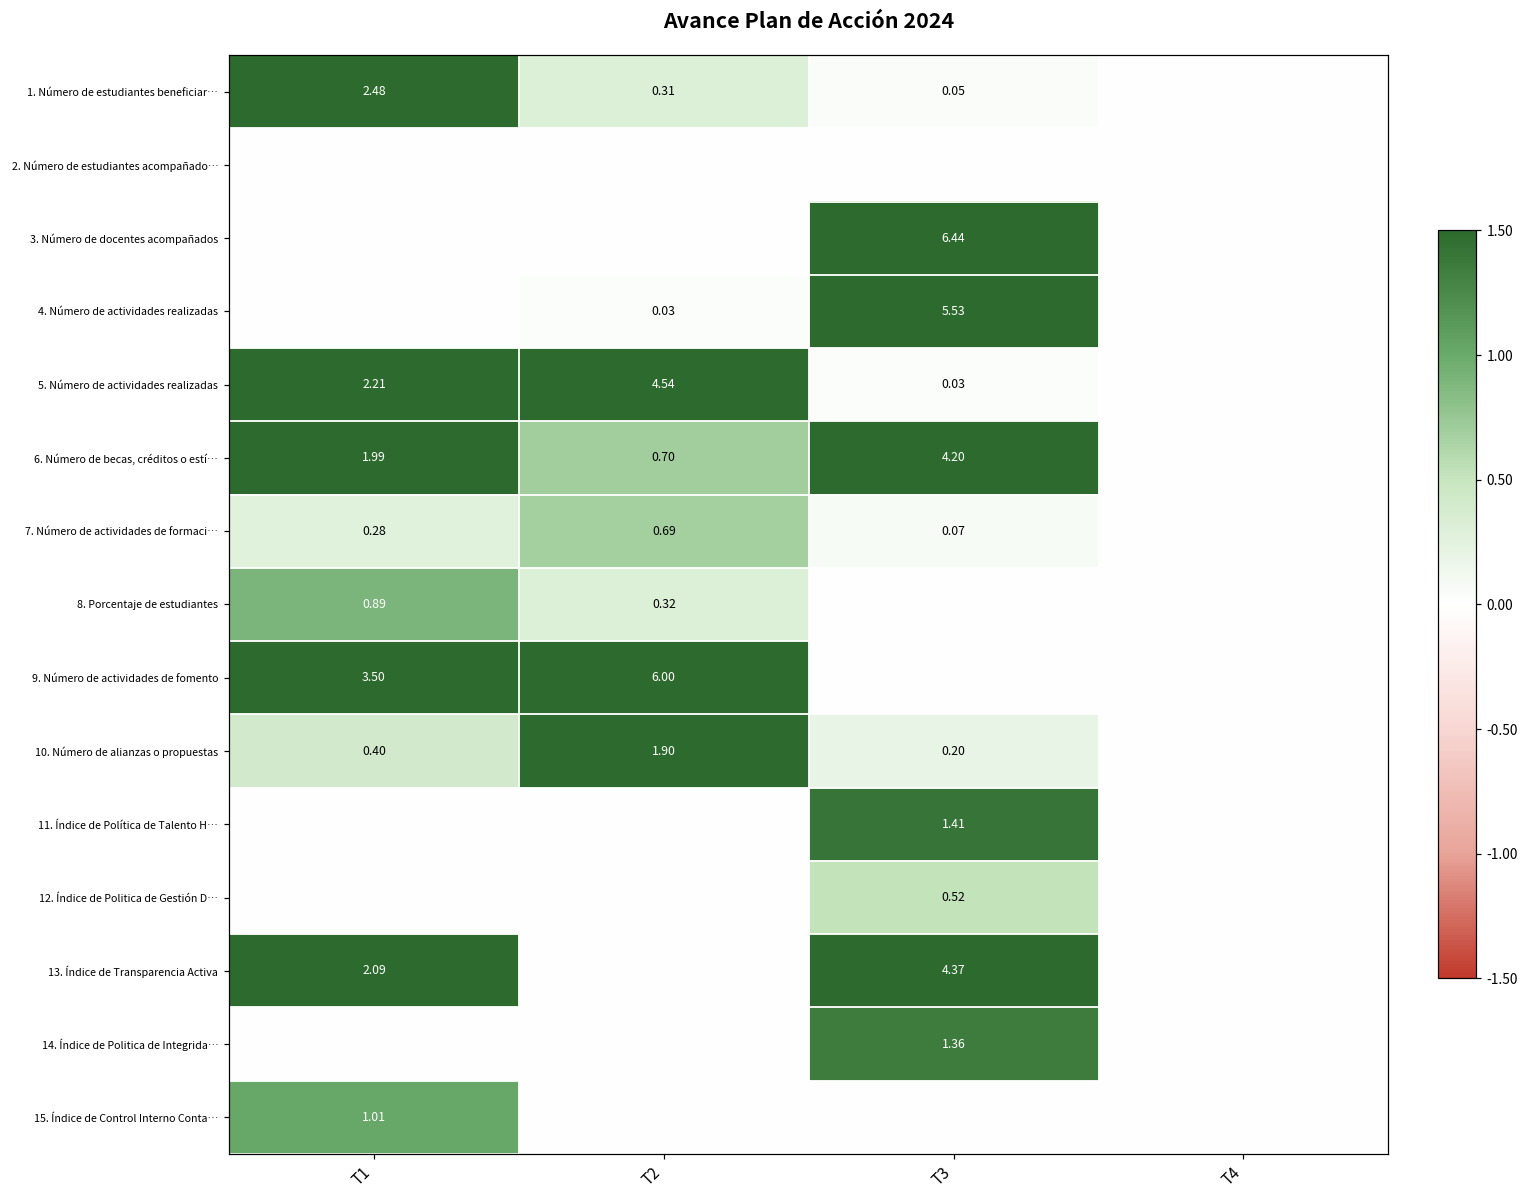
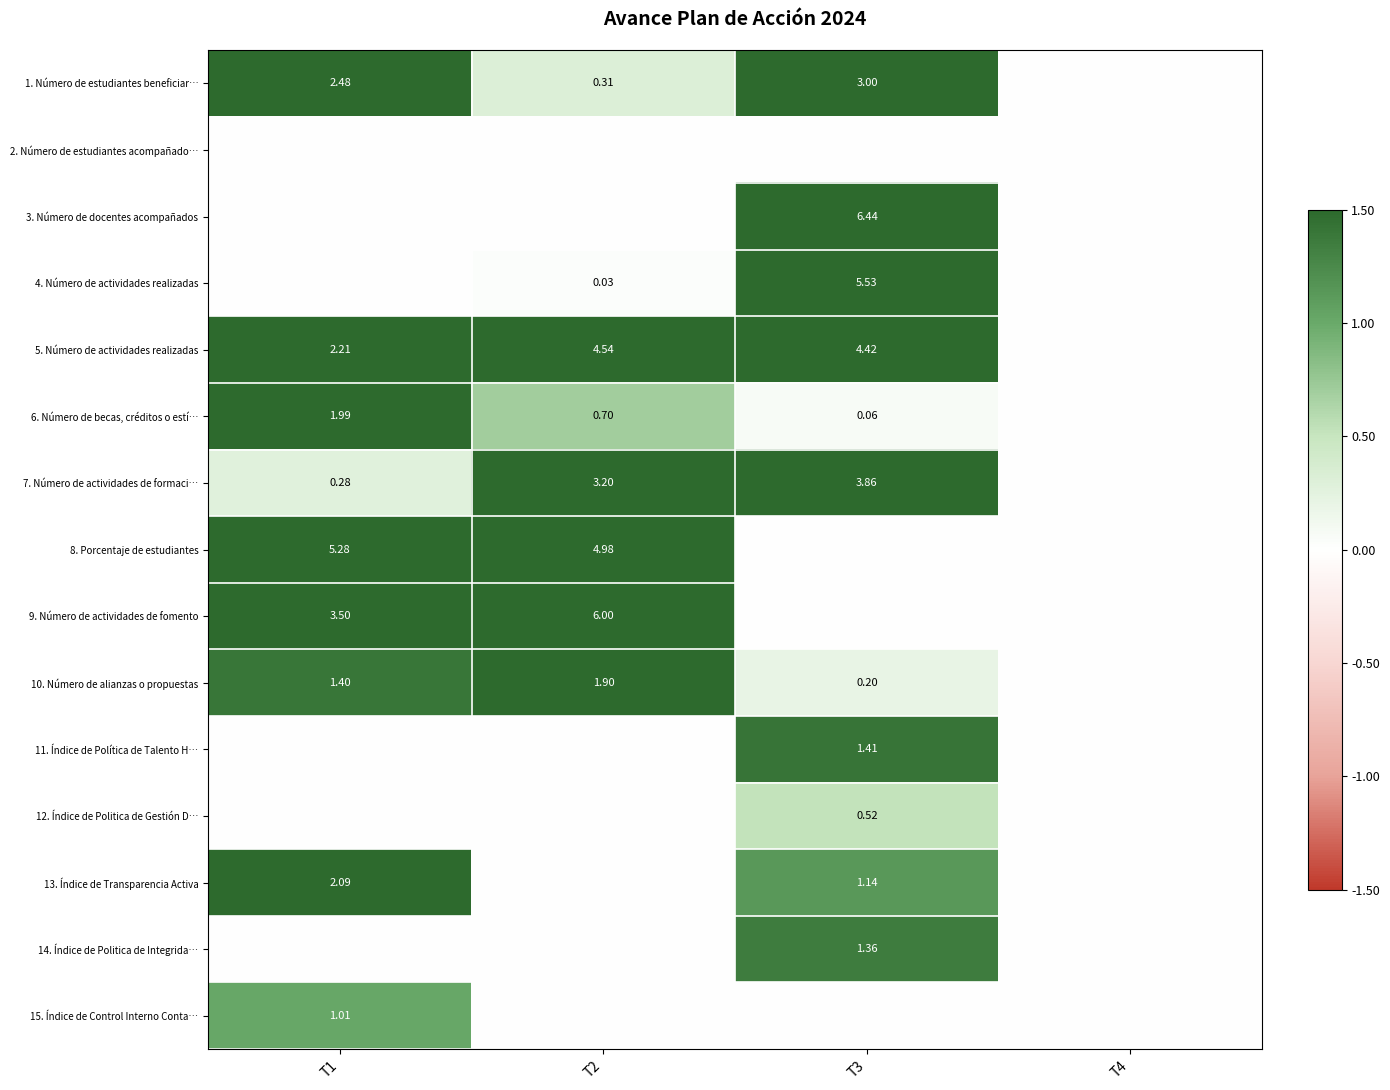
  {
    "1. Número de estudiantes beneficiar…": {
      "T1": 2.48,
      "T2": 0.31,
-     "T3": 0.05
+     "T3": 3.00
    },
    "3. Número de docentes acompañados": {
      "T3": 6.44
    },
    "4. Número de actividades realizadas": {
      "T2": 0.03,
      "T3": 5.53
    },
    "5. Número de actividades realizadas": {
      "T1": 2.21,
      "T2": 4.54,
-     "T3": 0.03
+     "T3": 4.42
    },
    "6. Número de becas, créditos o estí…": {
      "T1": 1.99,
      "T2": 0.70,
-     "T3": 4.20
+     "T3": 0.06
    },
    "7. Número de actividades de formaci…": {
      "T1": 0.28,
-     "T2": 0.69,
-     "T3": 0.07
+     "T2": 3.20,
+     "T3": 3.86
    },
    "8. Porcentaje de estudiantes": {
-     "T1": 0.89,
-     "T2": 0.32
+     "T1": 5.28,
+     "T2": 4.98
    },
    "9. Número de actividades de fomento": {
      "T1": 3.50,
      "T2": 6.00
    },
    "10. Número de alianzas o propuestas": {
-     "T1": 0.40,
+     "T1": 1.40,
      "T2": 1.90,
      "T3": 0.20
    },
    "11. Índice de Política de Talento H…": {
      "T3": 1.41
    },
    "12. Índice de Politica de Gestión D…": {
      "T3": 0.52
    },
    "13. Índice de Transparencia Activa": {
      "T1": 2.09,
-     "T3": 4.37
+     "T3": 1.14
    },
    "14. Índice de Politica de Integrida…": {
      "T3": 1.36
    },
    "15. Índice de Control Interno Conta…": {
      "T1": 1.01
    }
  }
